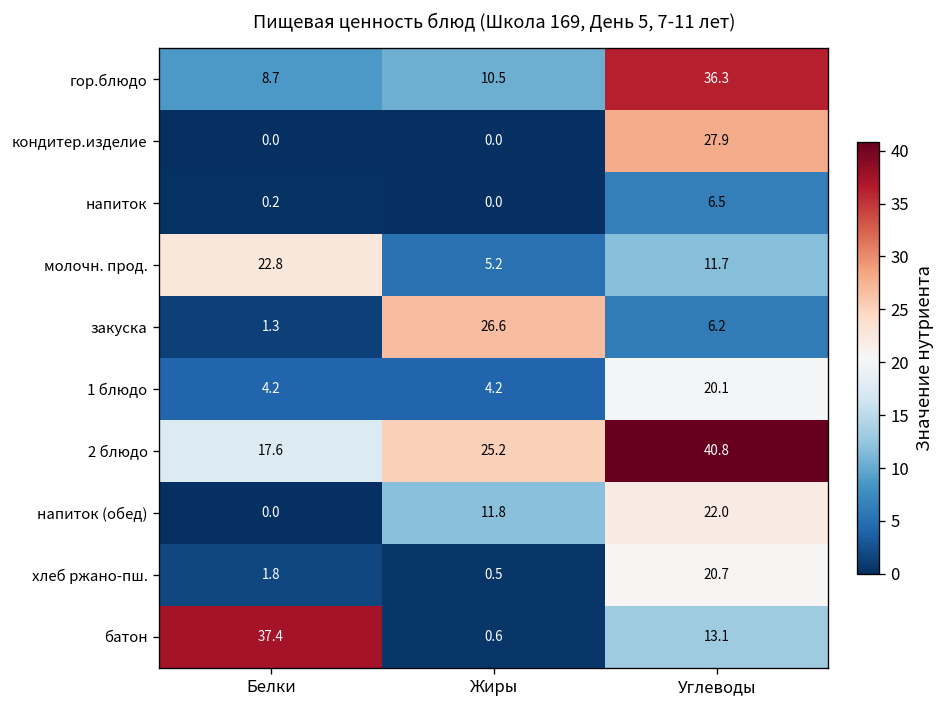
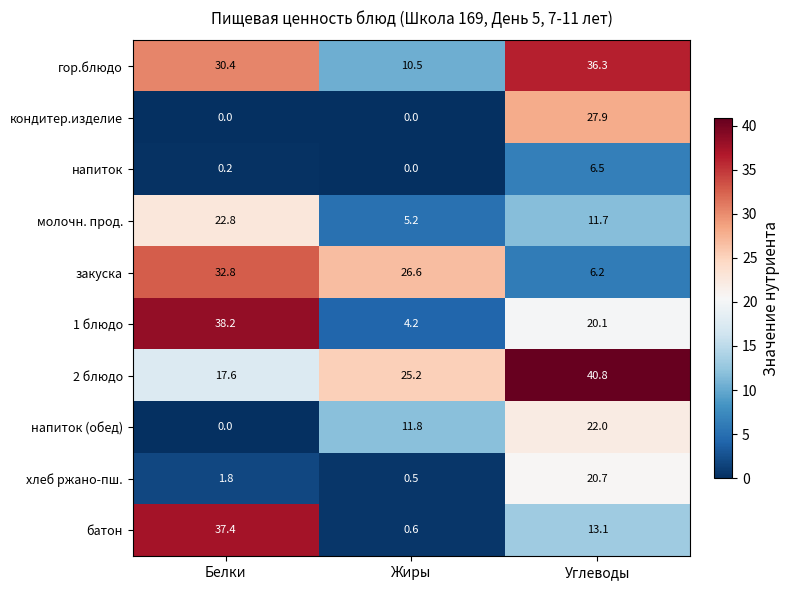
  {
    "гор.блюдо": {
-     "Белки": 8.7,
+     "Белки": 30.4,
      "Жиры": 10.5,
      "Углеводы": 36.3
    },
    "кондитер.изделие": {
      "Белки": 0.0,
      "Жиры": 0.0,
      "Углеводы": 27.9
    },
    "напиток": {
      "Белки": 0.2,
      "Жиры": 0.0,
      "Углеводы": 6.5
    },
    "молочн. прод.": {
      "Белки": 22.8,
      "Жиры": 5.2,
      "Углеводы": 11.7
    },
    "закуска": {
-     "Белки": 1.3,
+     "Белки": 32.8,
      "Жиры": 26.6,
      "Углеводы": 6.2
    },
    "1 блюдо": {
-     "Белки": 4.2,
+     "Белки": 38.2,
      "Жиры": 4.2,
      "Углеводы": 20.1
    },
    "2 блюдо": {
      "Белки": 17.6,
      "Жиры": 25.2,
      "Углеводы": 40.8
    },
    "напиток (обед)": {
      "Белки": 0.0,
      "Жиры": 11.8,
      "Углеводы": 22.0
    },
    "хлеб ржано-пш.": {
      "Белки": 1.8,
      "Жиры": 0.5,
      "Углеводы": 20.7
    },
    "батон": {
      "Белки": 37.4,
      "Жиры": 0.6,
      "Углеводы": 13.1
    }
  }
